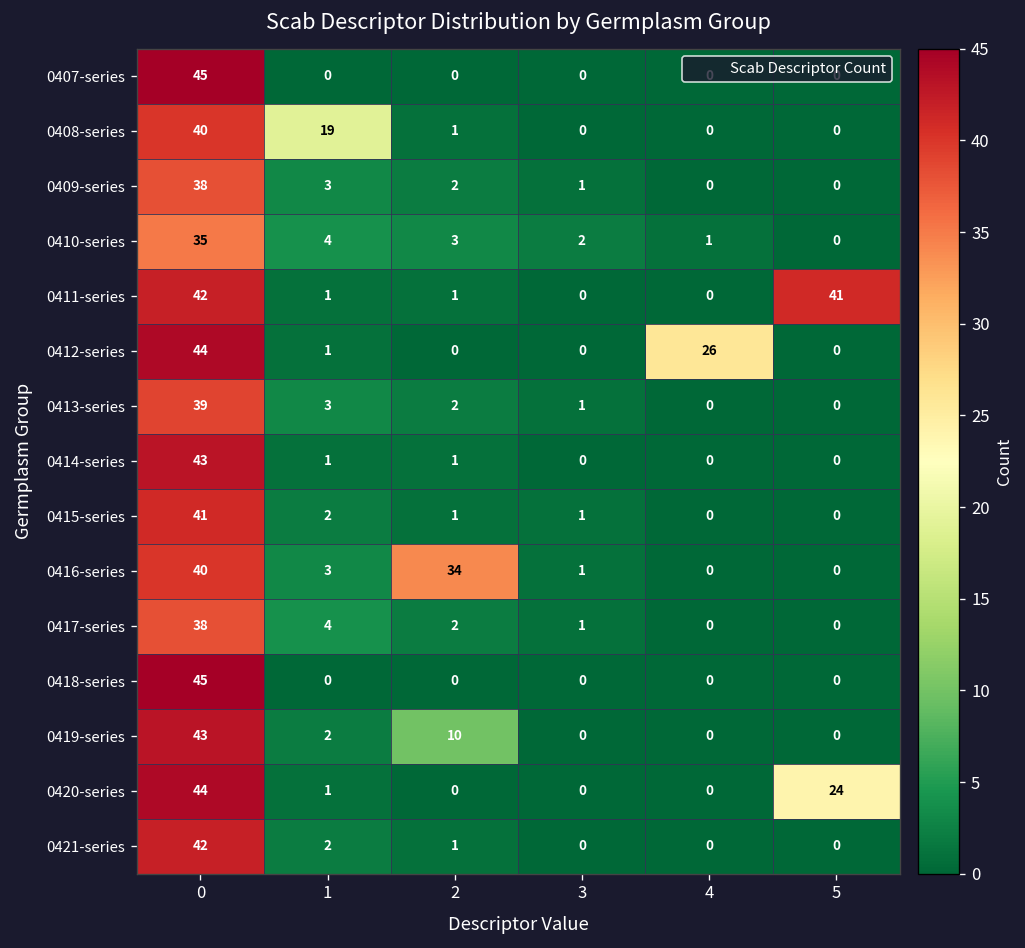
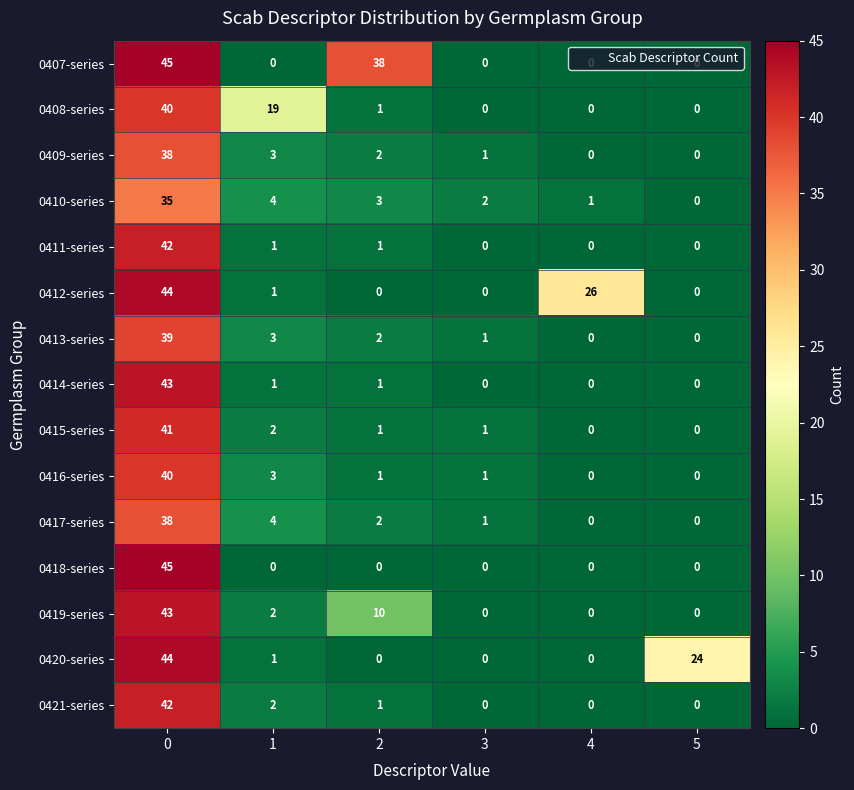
  {
    "0407-series": {
      "0": 45,
      "1": 0,
-     "2": 0,
+     "2": 38,
      "3": 0
    },
    "0408-series": {
      "0": 40,
      "1": 19,
      "2": 1,
      "3": 0,
      "4": 0,
      "5": 0
    },
    "0409-series": {
      "0": 38,
      "1": 3,
      "2": 2,
      "3": 1,
      "4": 0,
      "5": 0
    },
    "0410-series": {
      "0": 35,
      "1": 4,
      "2": 3,
      "3": 2,
      "4": 1,
      "5": 0
    },
    "0411-series": {
      "0": 42,
      "1": 1,
      "2": 1,
      "3": 0,
      "4": 0,
-     "5": 41
+     "5": 0
    },
    "0412-series": {
      "0": 44,
      "1": 1,
      "2": 0,
      "3": 0,
      "4": 26,
      "5": 0
    },
    "0413-series": {
      "0": 39,
      "1": 3,
      "2": 2,
      "3": 1,
      "4": 0,
      "5": 0
    },
    "0414-series": {
      "0": 43,
      "1": 1,
      "2": 1,
      "3": 0,
      "4": 0,
      "5": 0
    },
    "0415-series": {
      "0": 41,
      "1": 2,
      "2": 1,
      "3": 1,
      "4": 0,
      "5": 0
    },
    "0416-series": {
      "0": 40,
      "1": 3,
-     "2": 34,
+     "2": 1,
      "3": 1,
      "4": 0,
      "5": 0
    },
    "0417-series": {
      "0": 38,
      "1": 4,
      "2": 2,
      "3": 1,
      "4": 0,
      "5": 0
    },
    "0418-series": {
      "0": 45,
      "1": 0,
      "2": 0,
      "3": 0,
      "4": 0,
      "5": 0
    },
    "0419-series": {
      "0": 43,
      "1": 2,
      "2": 10,
      "3": 0,
      "4": 0,
      "5": 0
    },
    "0420-series": {
      "0": 44,
      "1": 1,
      "2": 0,
      "3": 0,
      "4": 0,
      "5": 24
    },
    "0421-series": {
      "0": 42,
      "1": 2,
      "2": 1,
      "3": 0,
      "4": 0,
      "5": 0
    }
  }
